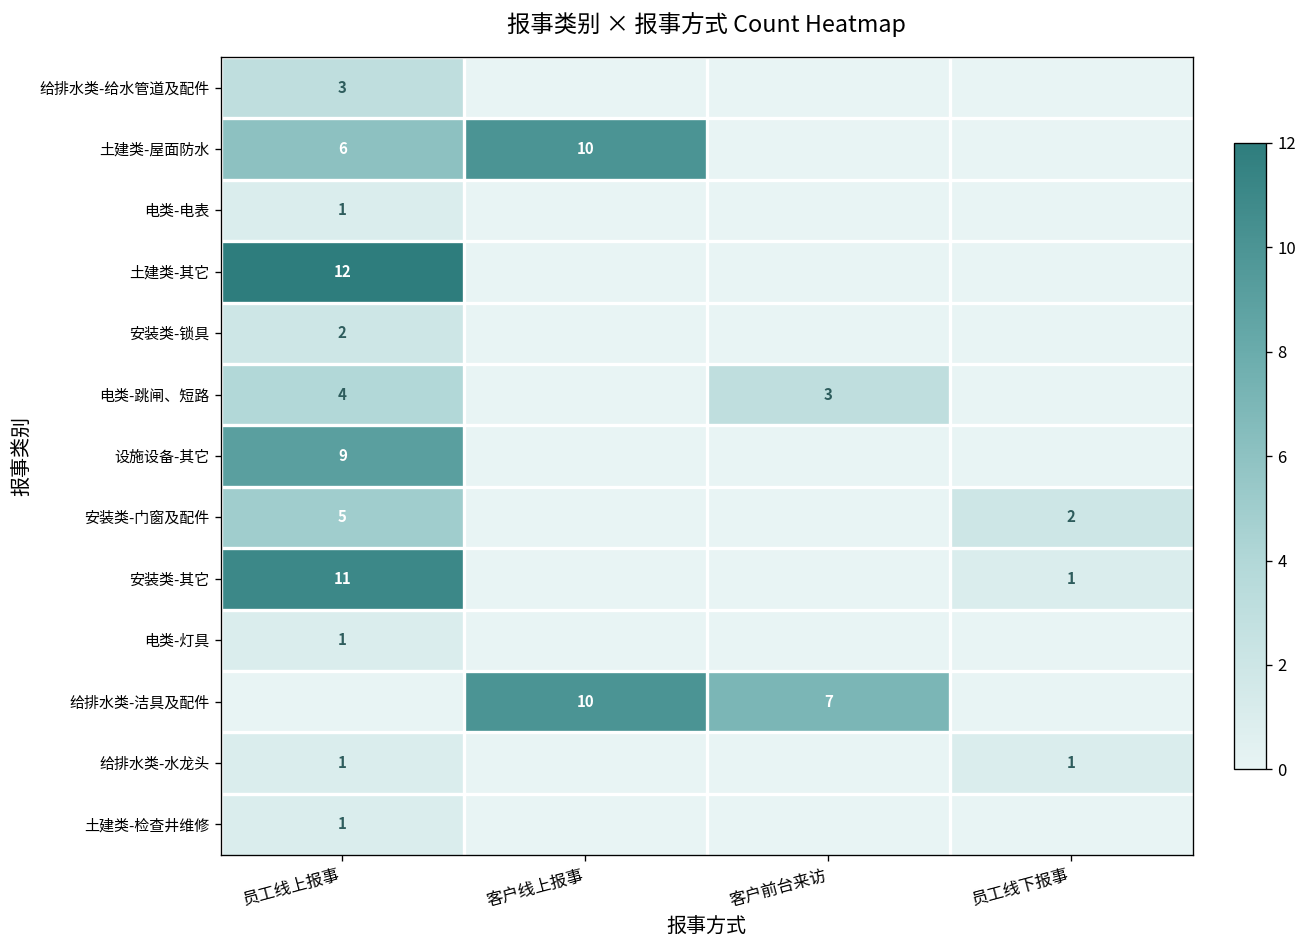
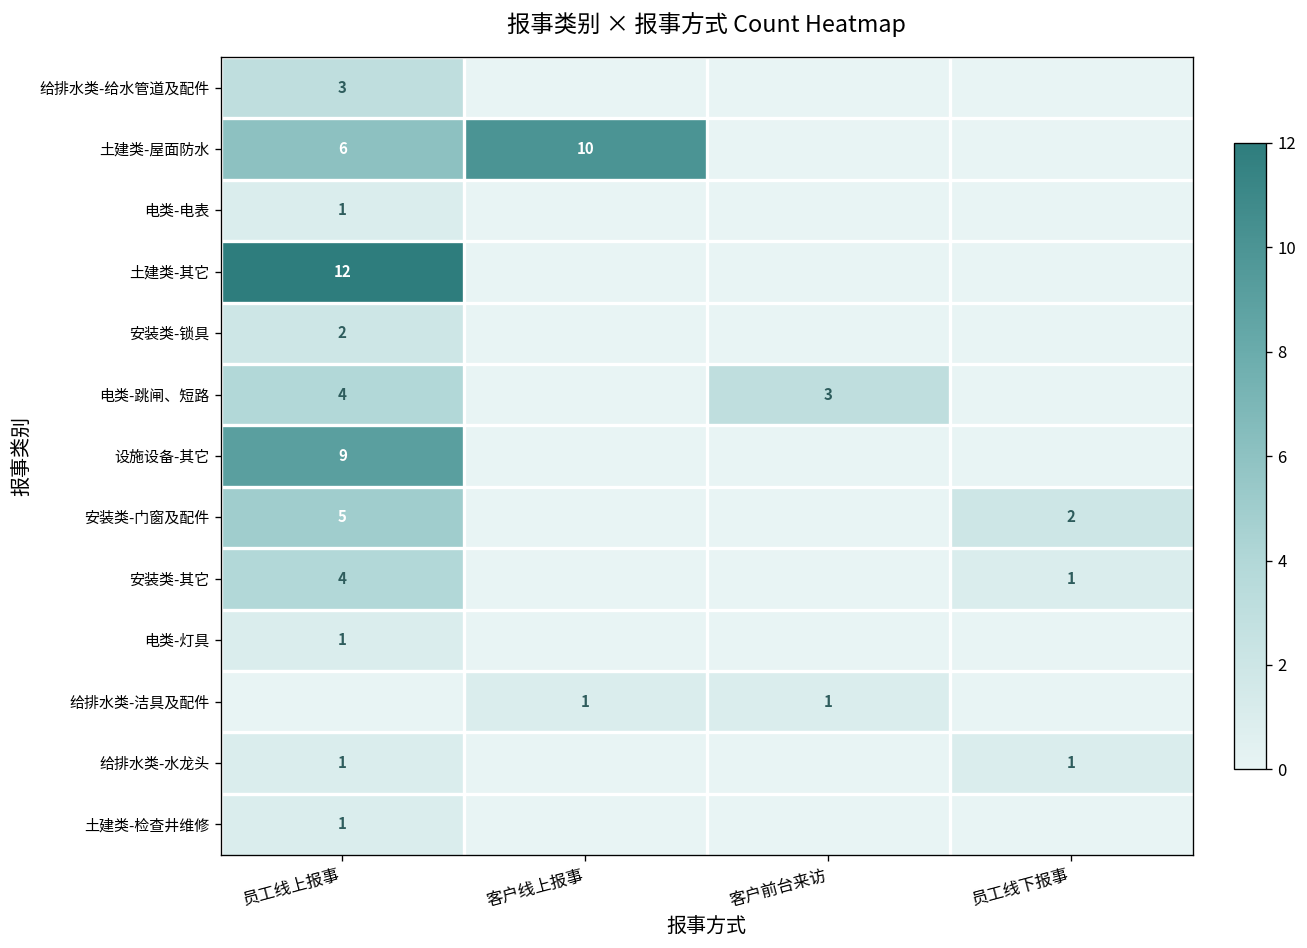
  {
    "给排水类-给水管道及配件": {
      "员工线上报事": 3
    },
    "土建类-屋面防水": {
      "员工线上报事": 6,
      "客户线上报事": 10
    },
    "电类-电表": {
      "员工线上报事": 1
    },
    "土建类-其它": {
      "员工线上报事": 12
    },
    "安装类-锁具": {
      "员工线上报事": 2
    },
    "电类-跳闸、短路": {
      "员工线上报事": 4,
      "客户前台来访": 3
    },
    "设施设备-其它": {
      "员工线上报事": 9
    },
    "安装类-门窗及配件": {
      "员工线上报事": 5,
      "员工线下报事": 2
    },
    "安装类-其它": {
-     "员工线上报事": 11,
+     "员工线上报事": 4,
      "员工线下报事": 1
    },
    "电类-灯具": {
      "员工线上报事": 1
    },
    "给排水类-洁具及配件": {
-     "客户线上报事": 10,
-     "客户前台来访": 7
+     "客户线上报事": 1,
+     "客户前台来访": 1
    },
    "给排水类-水龙头": {
      "员工线上报事": 1,
      "员工线下报事": 1
    },
    "土建类-检查井维修": {
      "员工线上报事": 1
    }
  }
